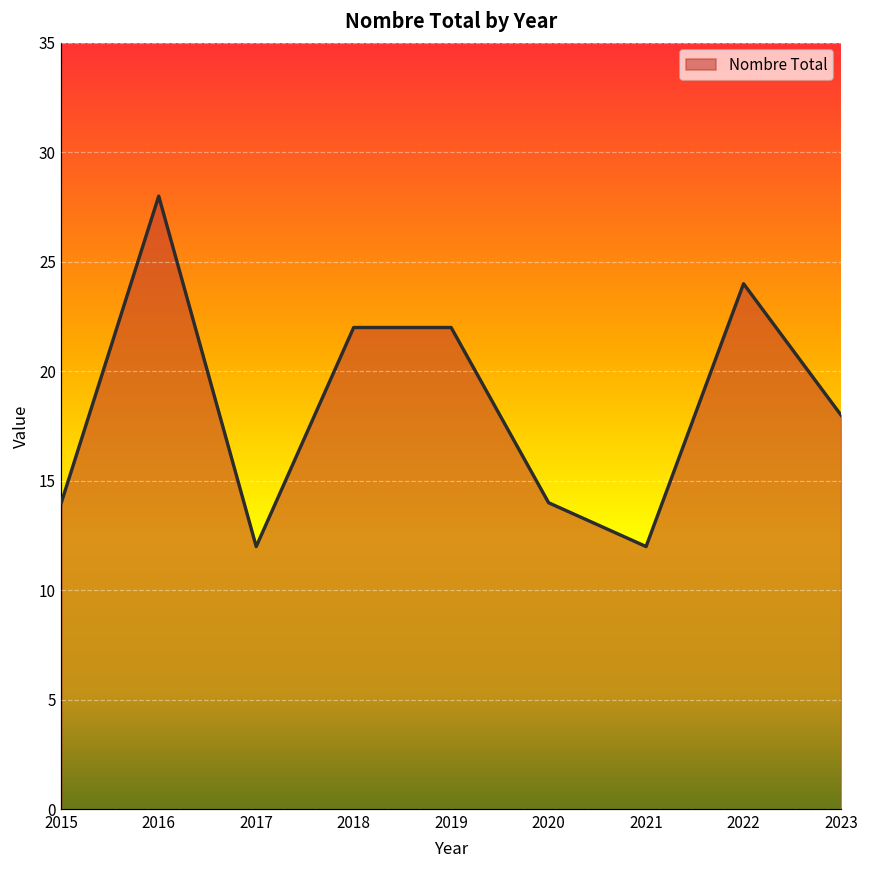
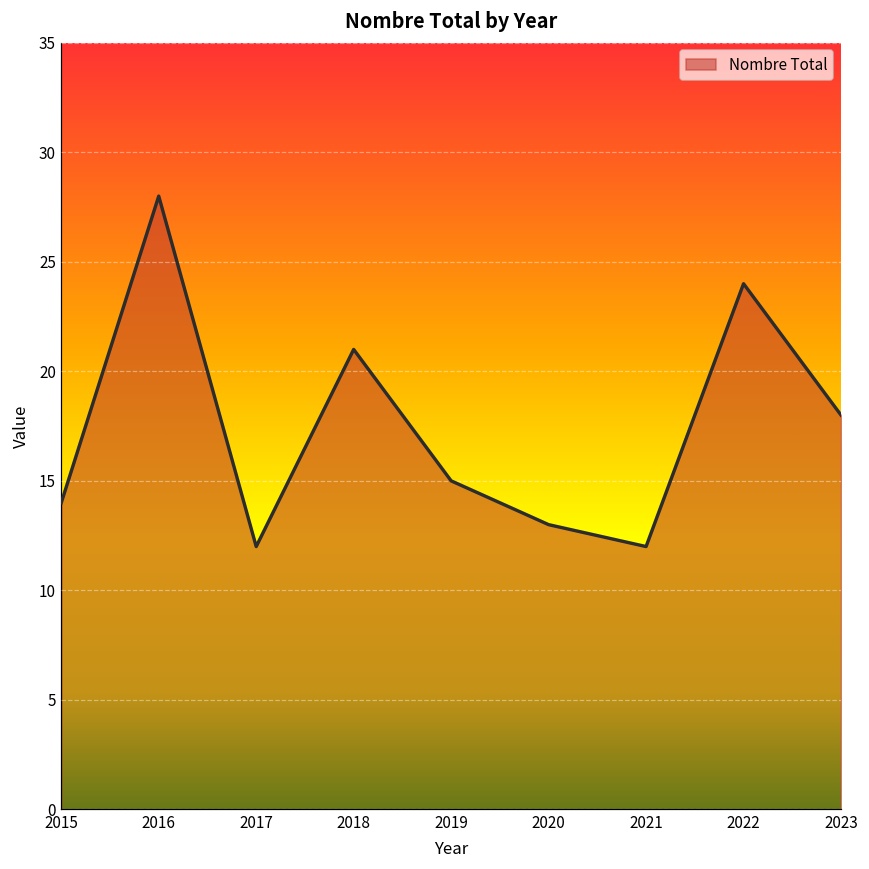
  {
    "2015": 14,
    "2016": 28,
    "2017": 12,
-   "2018": 22,
-   "2019": 22,
-   "2020": 14,
+   "2018": 21,
+   "2019": 15,
+   "2020": 13,
    "2021": 12,
    "2022": 24,
    "2023": 18
  }
